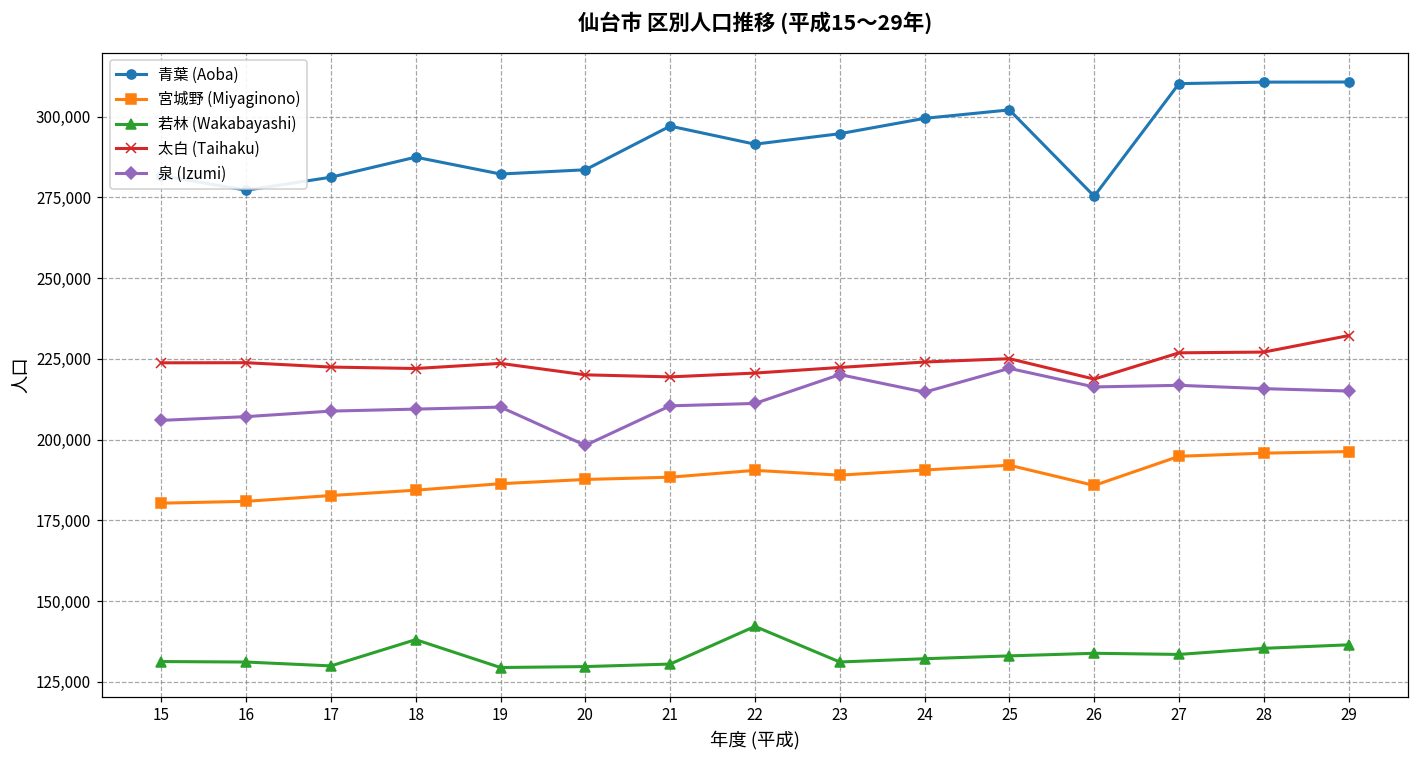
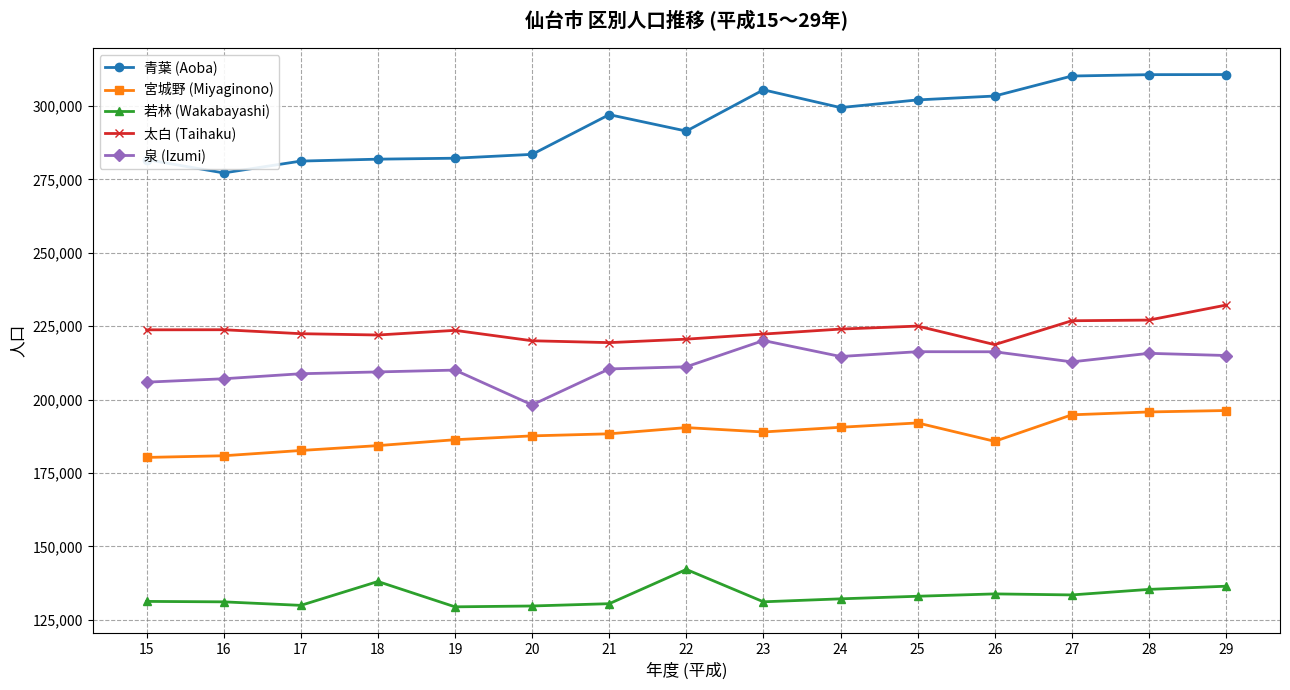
  {
    "青葉 (Aoba)": {
      "16": "277,000",
      "17": "281,000",
-     "18": "287,000",
+     "18": "282,000",
      "19": "282,000",
      "20": "284,000",
      "21": "297,000",
      "22": "291,000",
-     "23": "295,000",
+     "23": "305,000",
      "24": "299,000",
      "25": "302,000",
-     "26": "275,000",
+     "26": "303,000",
      "27": "310,000",
      "28": "311,000",
      "29": "311,000"
    },
    "宮城野 (Miyaginono)": {
      "15": "180,000",
      "16": "181,000",
      "17": "183,000",
      "18": "184,000",
      "19": "186,000",
      "20": "188,000",
      "21": "188,000",
      "22": "190,000",
      "23": "189,000",
      "24": "191,000",
      "25": "192,000",
      "26": "186,000",
      "27": "195,000",
      "28": "196,000",
      "29": "196,000"
    },
    "若林 (Wakabayashi)": {
      "15": "131,000",
      "16": "131,000",
      "17": "130,000",
      "18": "138,000",
      "19": "129,000",
      "20": "130,000",
      "21": "131,000",
      "22": "142,000",
      "23": "131,000",
      "24": "132,000",
      "25": "133,000",
      "26": "134,000",
      "27": "133,000",
      "28": "135,000",
      "29": "136,000"
    },
    "太白 (Taihaku)": {
      "15": "224,000",
      "16": "224,000",
      "17": "222,000",
      "18": "222,000",
      "19": "224,000",
      "20": "220,000",
      "21": "219,000",
      "22": "221,000",
      "23": "222,000",
      "24": "224,000",
      "25": "225,000",
      "26": "219,000",
      "27": "227,000",
      "28": "227,000",
      "29": "232,000"
    },
    "泉 (Izumi)": {
      "15": "206,000",
      "16": "207,000",
      "17": "209,000",
      "18": "209,000",
      "19": "210,000",
      "20": "198,000",
      "21": "210,000",
      "22": "211,000",
      "23": "220,000",
      "24": "215,000",
-     "25": "222,000",
+     "25": "216,000",
      "26": "216,000",
-     "27": "217,000",
+     "27": "213,000",
      "28": "216,000",
      "29": "215,000"
    }
  }
